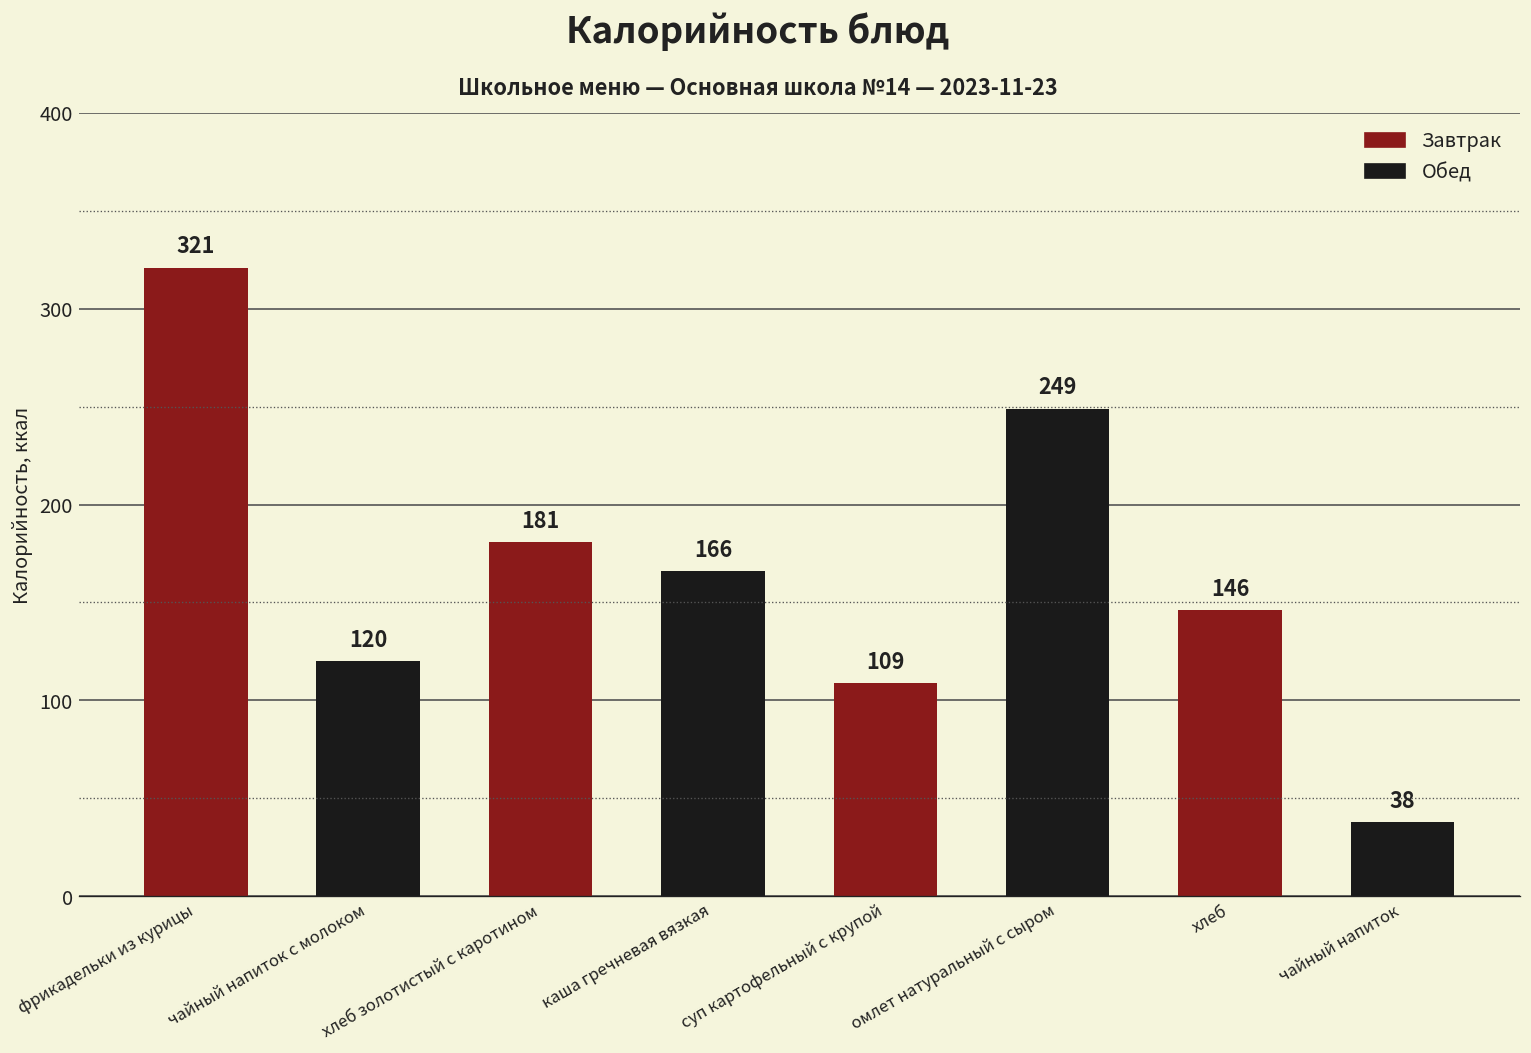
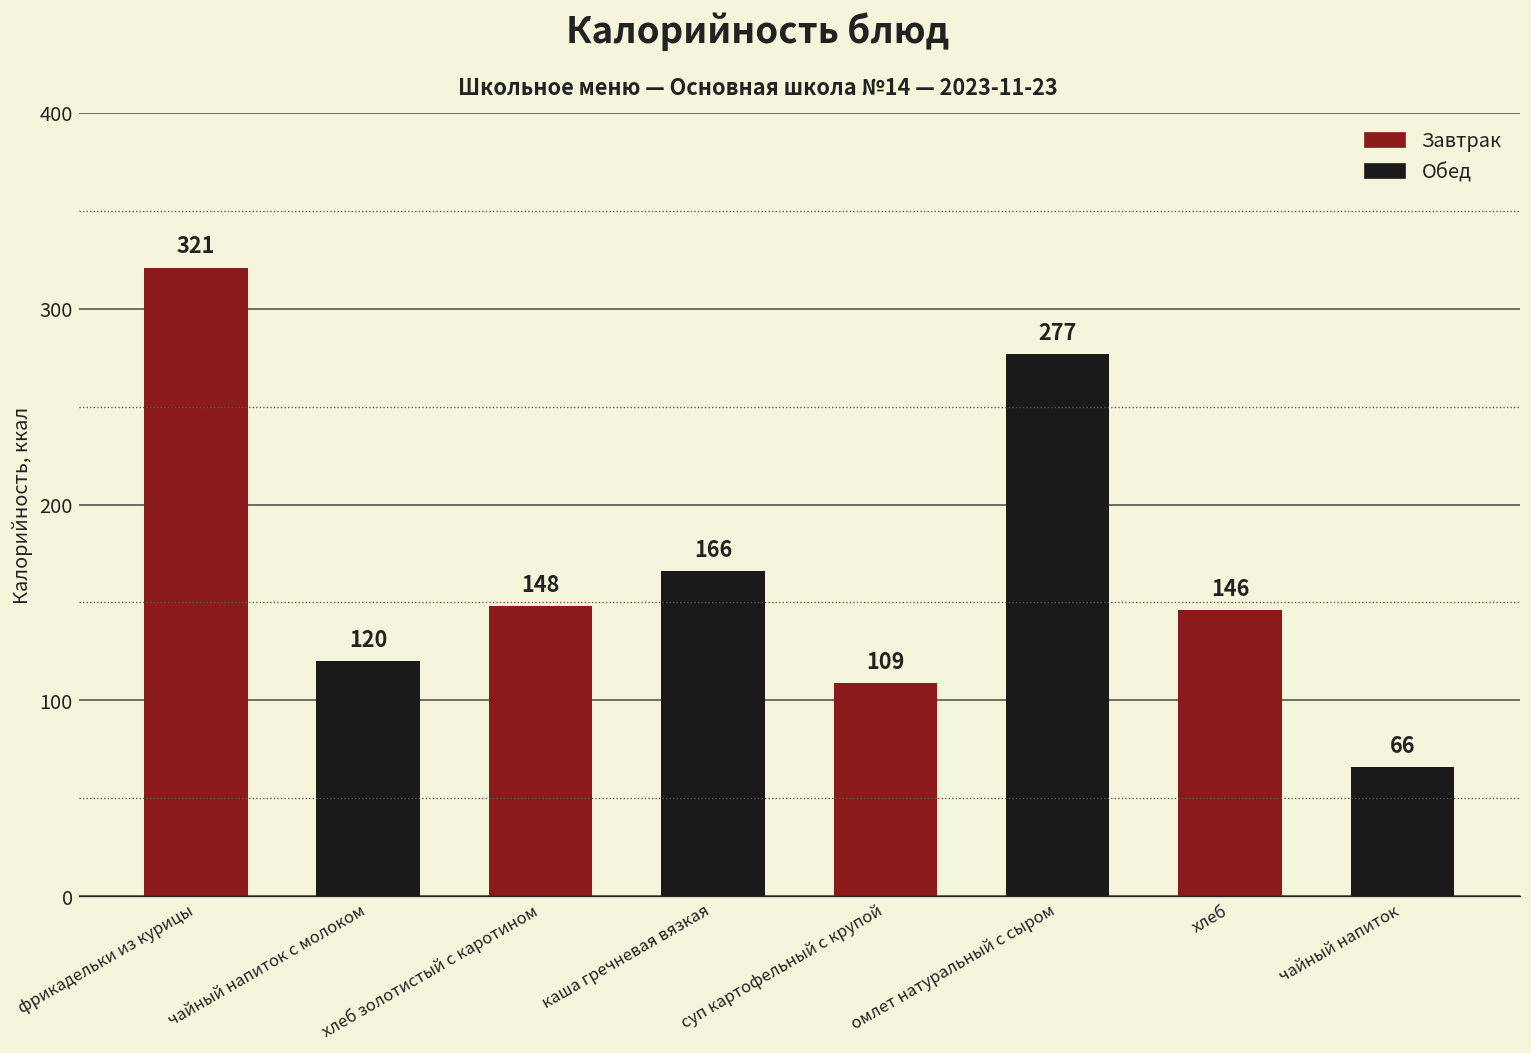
  {
    "фрикадельки из курицы": 321,
    "чайный напиток с молоком": 120,
-   "хлеб золотистый с каротином": 181,
+   "хлеб золотистый с каротином": 148,
    "каша гречневая вязкая": 166,
    "суп картофельный с крупой": 109,
-   "омлет натуральный с сыром": 249,
+   "омлет натуральный с сыром": 277,
    "хлеб": 146,
-   "чайный напиток": 38
+   "чайный напиток": 66
  }
